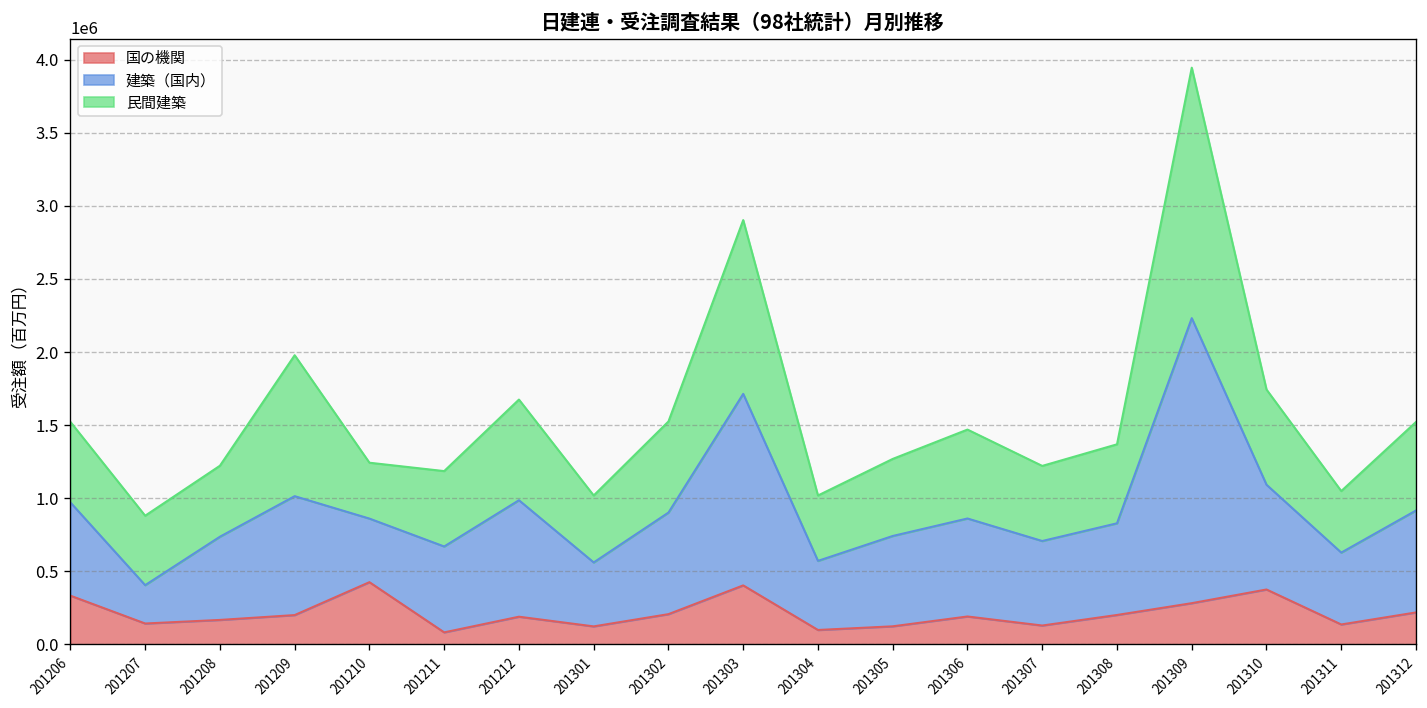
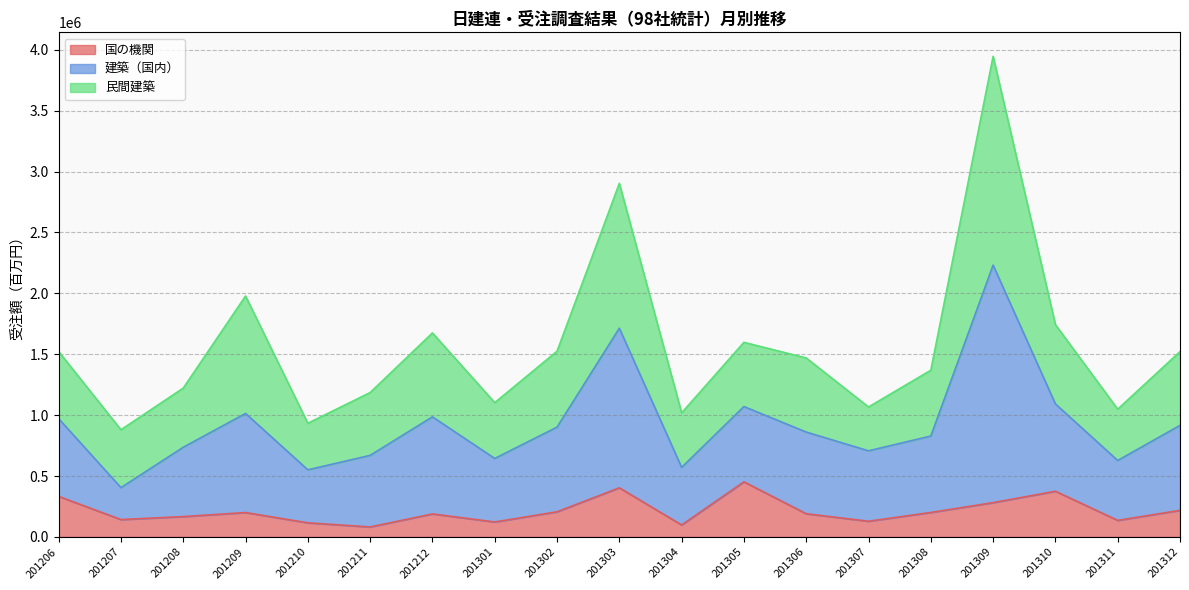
  {
    "国の機関": {
      "201206": 330000,
      "201207": 140000,
      "201208": 170000,
      "201209": 200000,
-     "201210": 430000,
+     "201210": 120000,
      "201211": 80000,
      "201212": 190000,
      "201301": 120000,
      "201302": 210000,
      "201303": 400000,
      "201304": 100000,
-     "201305": 120000,
+     "201305": 450000,
      "201306": 190000,
      "201307": 130000,
      "201308": 200000,
      "201309": 280000,
      "201310": 380000,
      "201311": 140000,
      "201312": 220000
    },
    "建築（国内）": {
      "201206": 640000,
      "201207": 260000,
      "201208": 570000,
      "201209": 810000,
      "201210": 440000,
      "201211": 590000,
      "201212": 800000,
-     "201301": 440000,
+     "201301": 520000,
      "201302": 700000,
      "201303": 1310000,
      "201304": 470000,
      "201305": 620000,
      "201306": 670000,
      "201307": 580000,
      "201308": 630000,
      "201309": 1950000,
      "201310": 720000,
      "201311": 490000,
      "201312": 700000
    },
    "民間建築": {
      "201206": 550000,
      "201207": 480000,
      "201208": 490000,
      "201209": 960000,
      "201210": 380000,
      "201211": 520000,
      "201212": 690000,
      "201301": 460000,
      "201302": 620000,
      "201303": 1190000,
      "201304": 450000,
      "201305": 530000,
      "201306": 610000,
-     "201307": 510000,
+     "201307": 360000,
      "201308": 540000,
      "201309": 1710000,
      "201310": 650000,
      "201311": 420000,
      "201312": 610000
    }
  }
